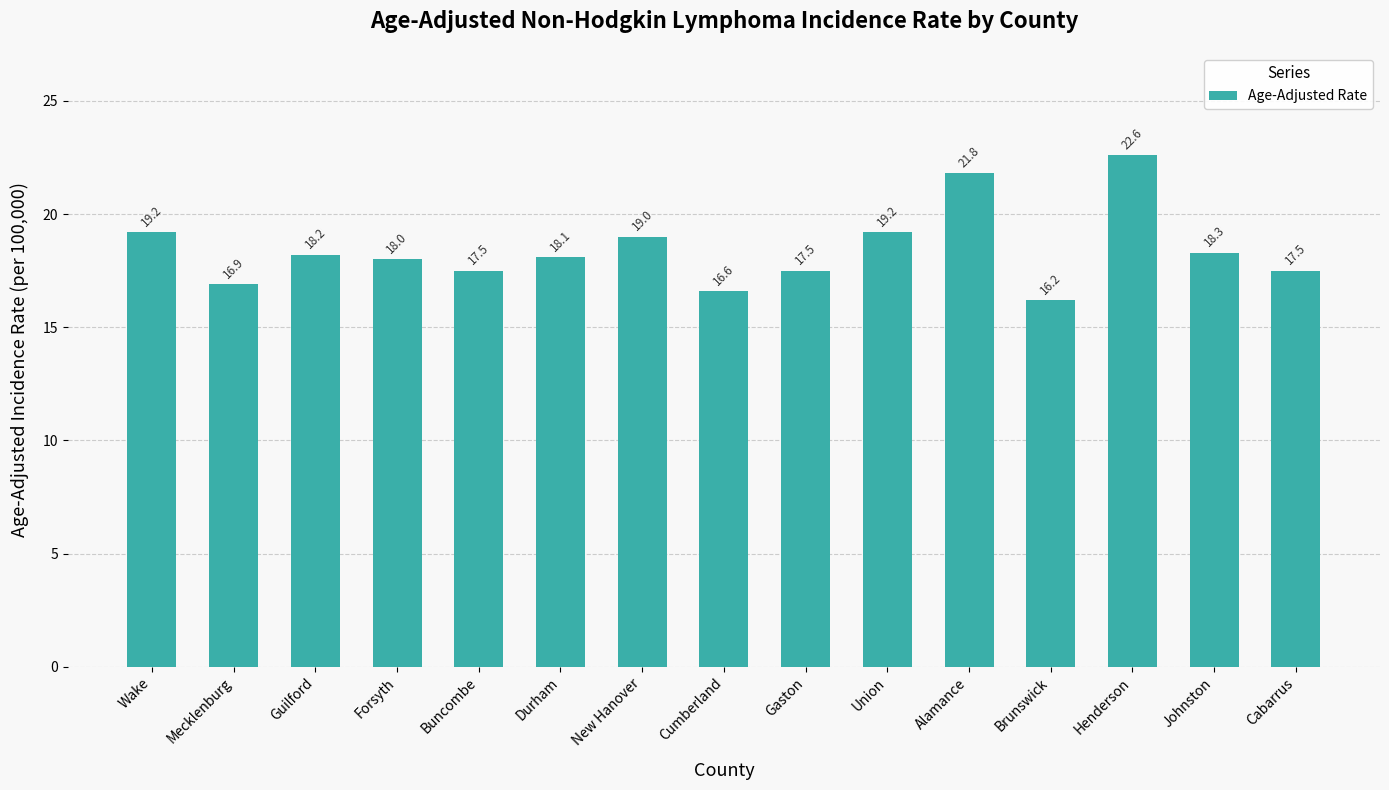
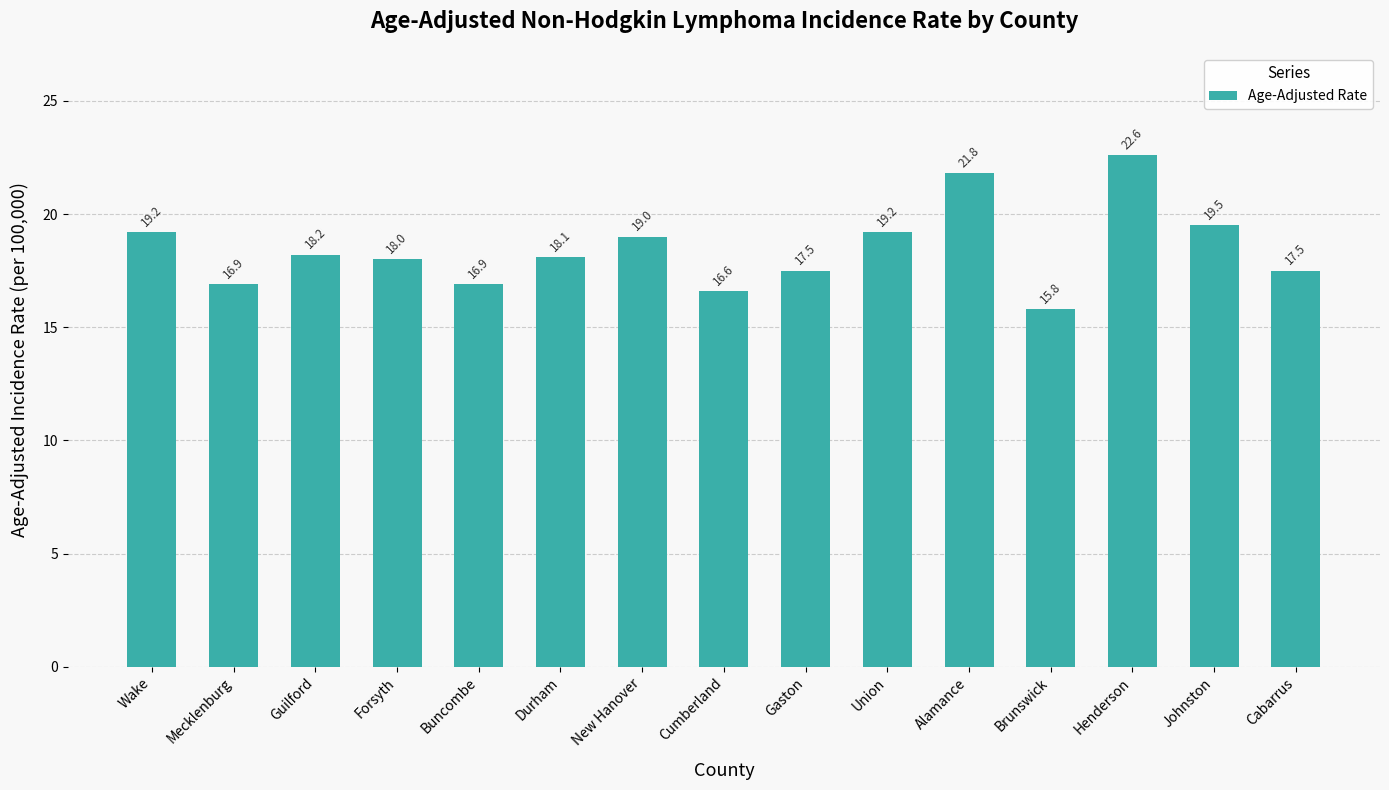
  {
    "Wake": 19.2,
    "Mecklenburg": 16.9,
    "Guilford": 18.2,
    "Forsyth": 18.0,
-   "Buncombe": 17.5,
+   "Buncombe": 16.9,
    "Durham": 18.1,
    "New Hanover": 19.0,
    "Cumberland": 16.6,
    "Gaston": 17.5,
    "Union": 19.2,
    "Alamance": 21.8,
-   "Brunswick": 16.2,
+   "Brunswick": 15.8,
    "Henderson": 22.6,
-   "Johnston": 18.3,
+   "Johnston": 19.5,
    "Cabarrus": 17.5
  }
